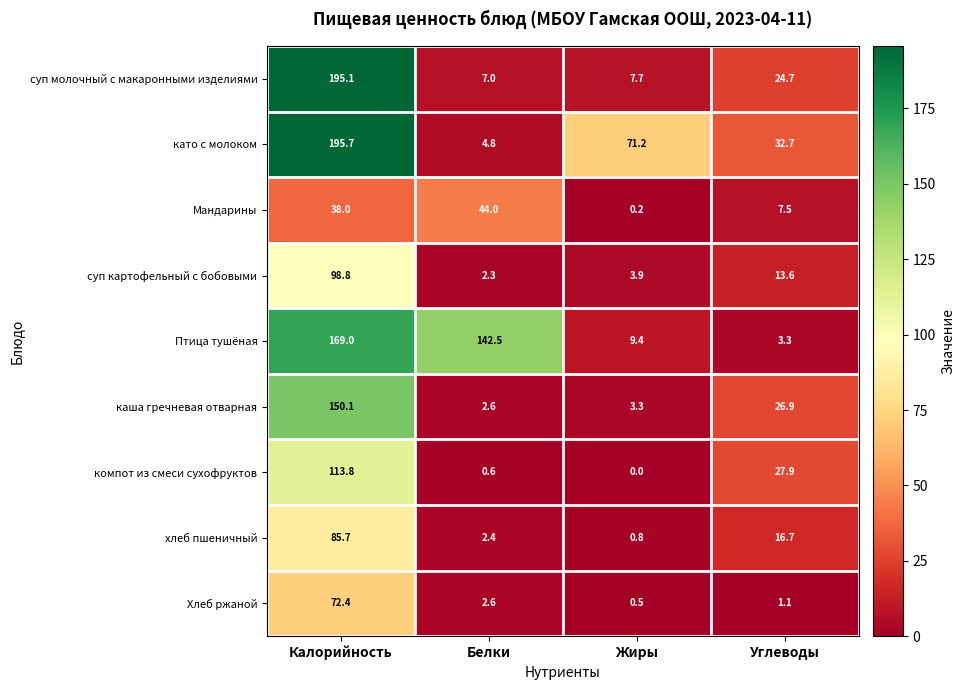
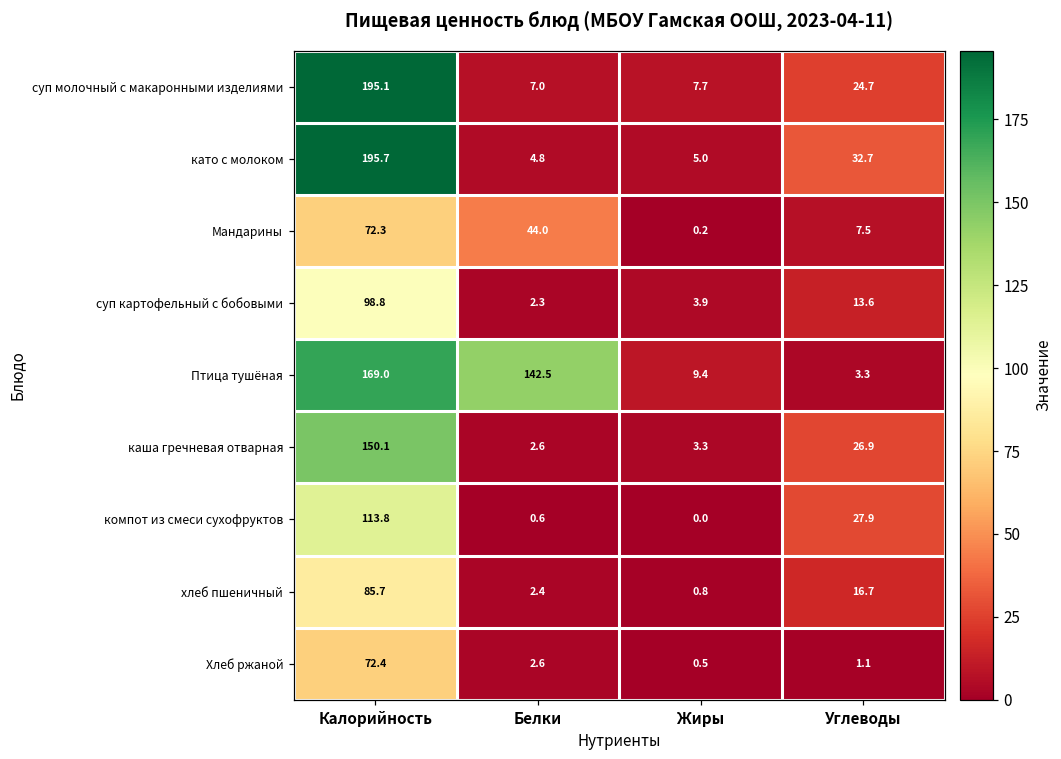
  {
    "суп молочный с макаронными изделиями": {
      "Калорийность": 195.1,
      "Белки": 7.0,
      "Жиры": 7.7,
      "Углеводы": 24.7
    },
    "като с молоком": {
      "Калорийность": 195.7,
      "Белки": 4.8,
-     "Жиры": 71.2,
+     "Жиры": 5.0,
      "Углеводы": 32.7
    },
    "Мандарины": {
-     "Калорийность": 38.0,
+     "Калорийность": 72.3,
      "Белки": 44.0,
      "Жиры": 0.2,
      "Углеводы": 7.5
    },
    "суп картофельный с бобовыми": {
      "Калорийность": 98.8,
      "Белки": 2.3,
      "Жиры": 3.9,
      "Углеводы": 13.6
    },
    "Птица тушёная": {
      "Калорийность": 169.0,
      "Белки": 142.5,
      "Жиры": 9.4,
      "Углеводы": 3.3
    },
    "каша гречневая отварная": {
      "Калорийность": 150.1,
      "Белки": 2.6,
      "Жиры": 3.3,
      "Углеводы": 26.9
    },
    "компот из смеси сухофруктов": {
      "Калорийность": 113.8,
      "Белки": 0.6,
      "Жиры": 0.0,
      "Углеводы": 27.9
    },
    "хлеб пшеничный": {
      "Калорийность": 85.7,
      "Белки": 2.4,
      "Жиры": 0.8,
      "Углеводы": 16.7
    },
    "Хлеб ржаной": {
      "Калорийность": 72.4,
      "Белки": 2.6,
      "Жиры": 0.5,
      "Углеводы": 1.1
    }
  }
